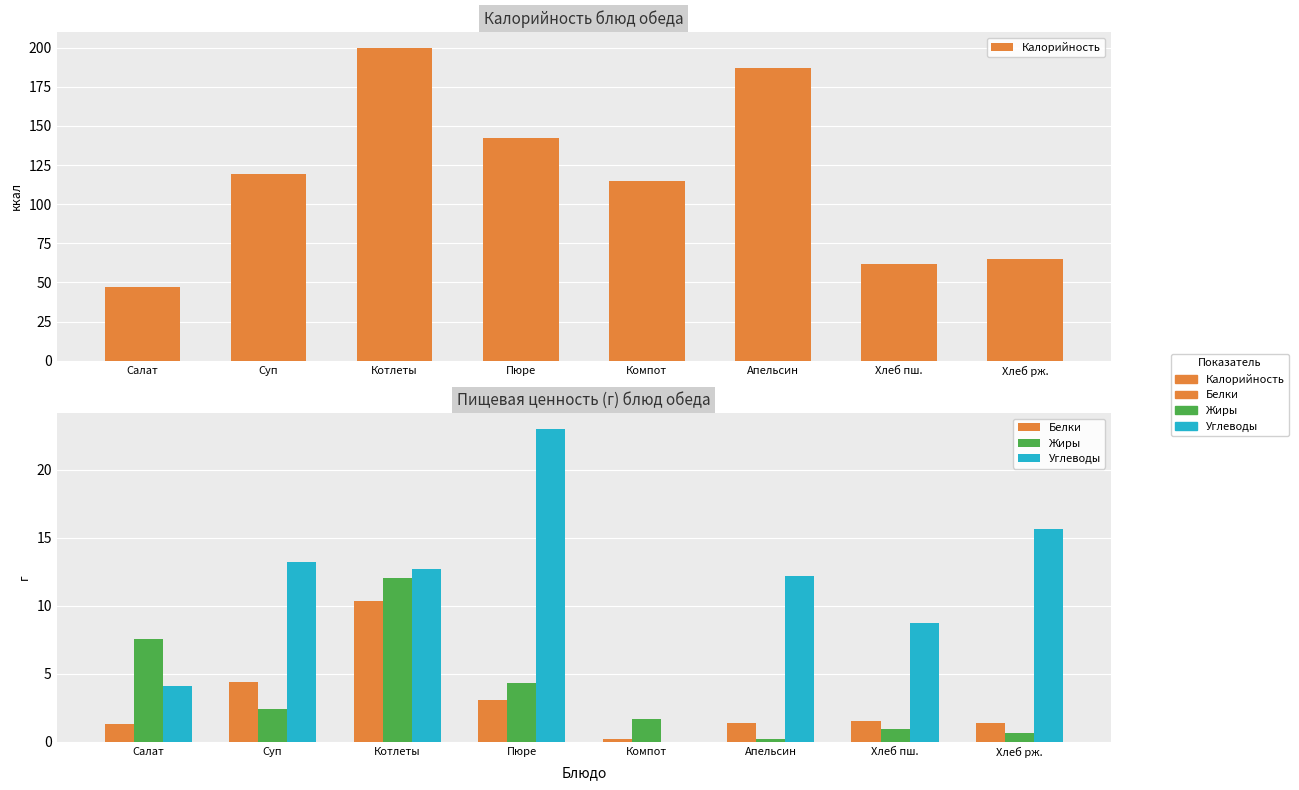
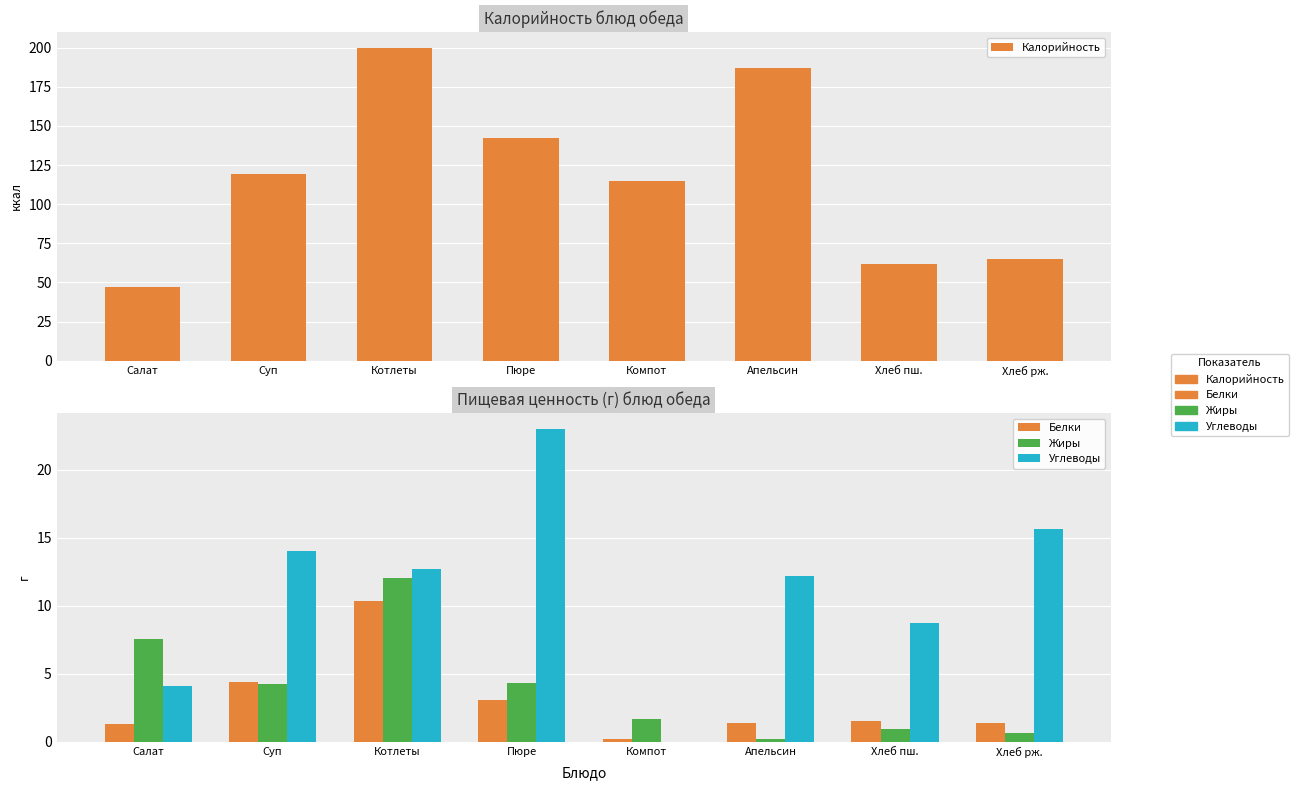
  {
    "Калорийность блюд обеда": {
      "Салат": 47,
      "Суп": 119,
      "Котлеты": 200,
      "Пюре": 142,
      "Компот": 115,
      "Апельсин": 187,
      "Хлеб пш.": 62,
      "Хлеб рж.": 65
    },
    "Пищевая ценность (г) блюд обеда": {
      "Белки": {
        "Салат": 1.3,
        "Суп": 4.4,
        "Котлеты": 10.3,
        "Пюре": 3.1,
        "Апельсин": 1.4,
        "Хлеб пш.": 1.5,
        "Хлеб рж.": 1.4
      },
      "Жиры": {
        "Салат": 7.5,
-       "Суп": 2.4,
+       "Суп": 4.2,
        "Котлеты": 12.0,
        "Пюре": 4.3,
        "Компот": 1.7,
        "Хлеб пш.": 0.9,
        "Хлеб рж.": 0.6
      },
      "Углеводы": {
        "Салат": 4.1,
-       "Суп": 13.2,
+       "Суп": 14.0,
        "Котлеты": 12.7,
        "Пюре": 23.0,
        "Компот": 0.0,
        "Апельсин": 12.2,
        "Хлеб пш.": 8.7,
        "Хлеб рж.": 15.6
      }
    }
  }
